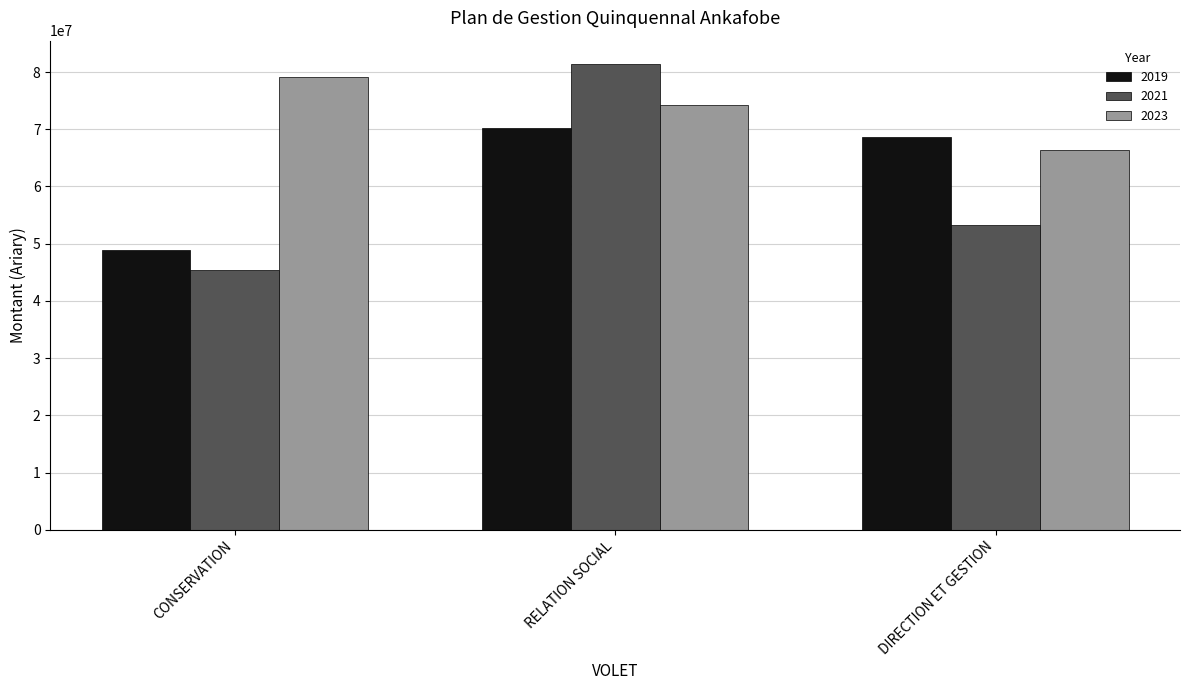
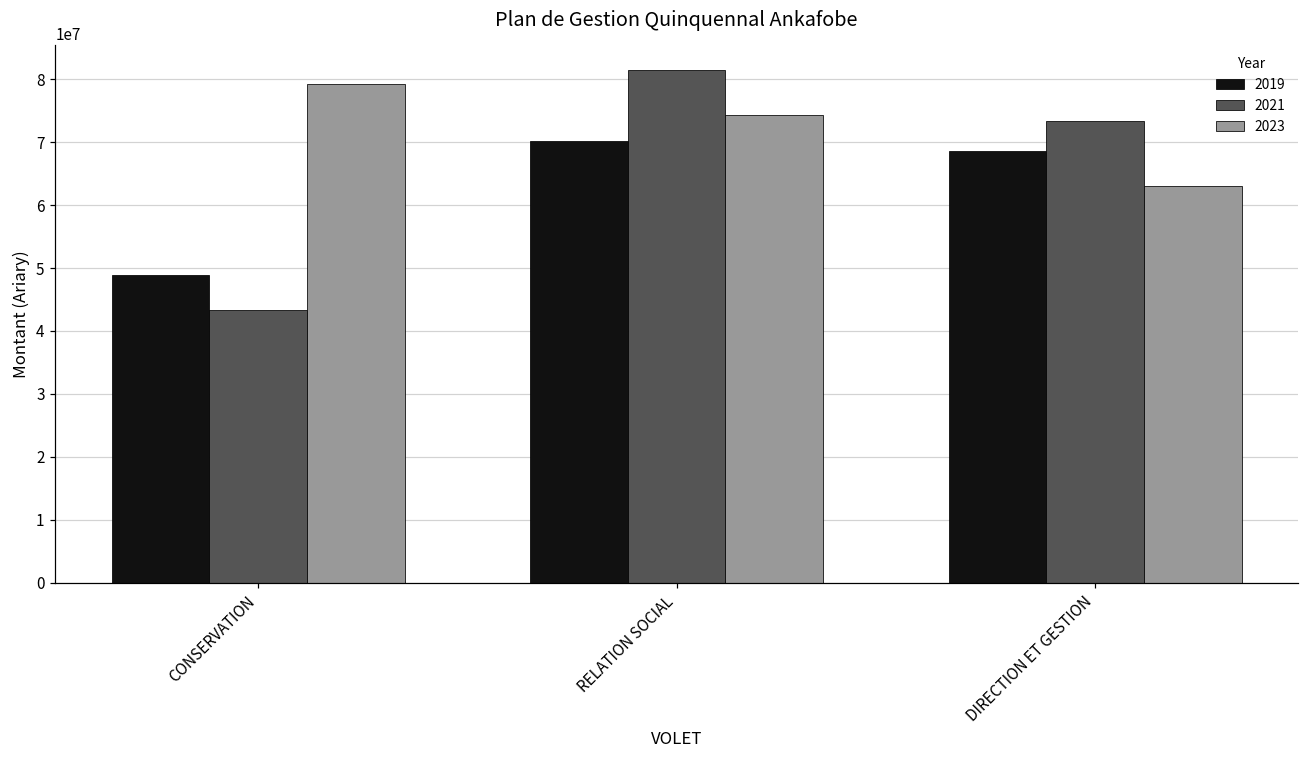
  {
    "2019": {
      "CONSERVATION": 49000000,
      "RELATION SOCIAL": 70000000,
      "DIRECTION ET GESTION": 69000000
    },
    "2021": {
-     "CONSERVATION": 45000000,
+     "CONSERVATION": 43000000,
      "RELATION SOCIAL": 81000000,
-     "DIRECTION ET GESTION": 53000000
+     "DIRECTION ET GESTION": 73000000
    },
    "2023": {
      "CONSERVATION": 79000000,
      "RELATION SOCIAL": 74000000,
-     "DIRECTION ET GESTION": 66000000
+     "DIRECTION ET GESTION": 63000000
    }
  }
